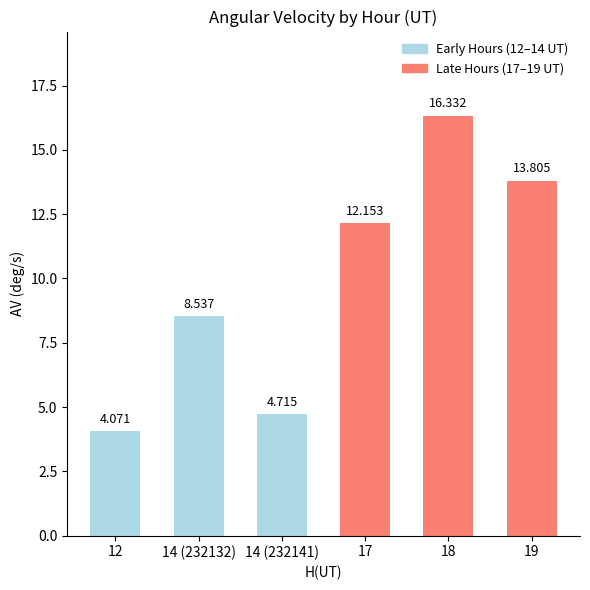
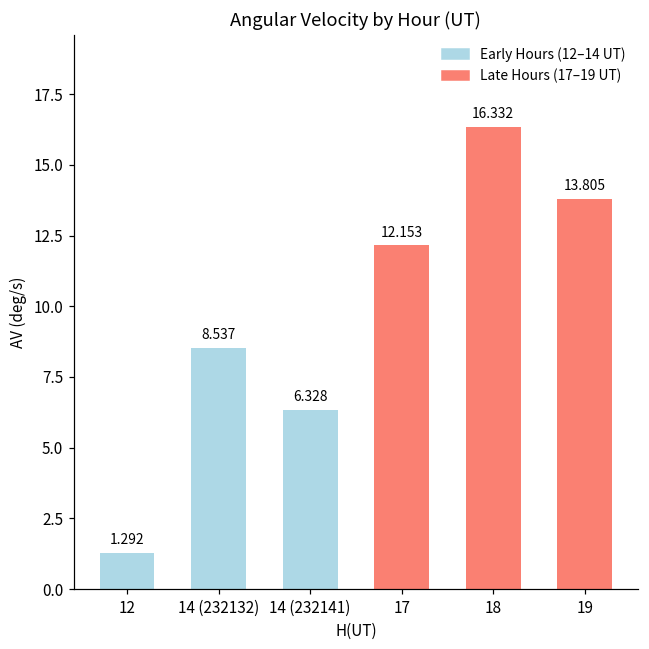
  {
-   "12": 4.071,
+   "12": 1.292,
    "14 (232132)": 8.537,
-   "14 (232141)": 4.715,
+   "14 (232141)": 6.328,
    "17": 12.153,
    "18": 16.332,
    "19": 13.805
  }
